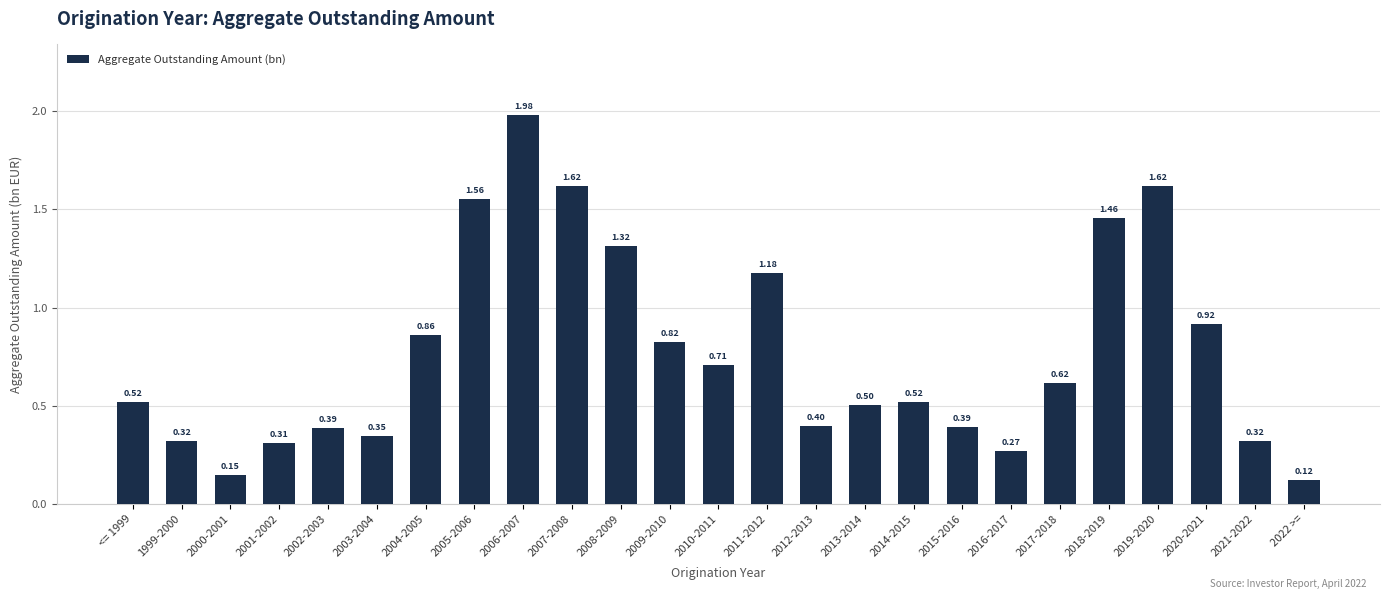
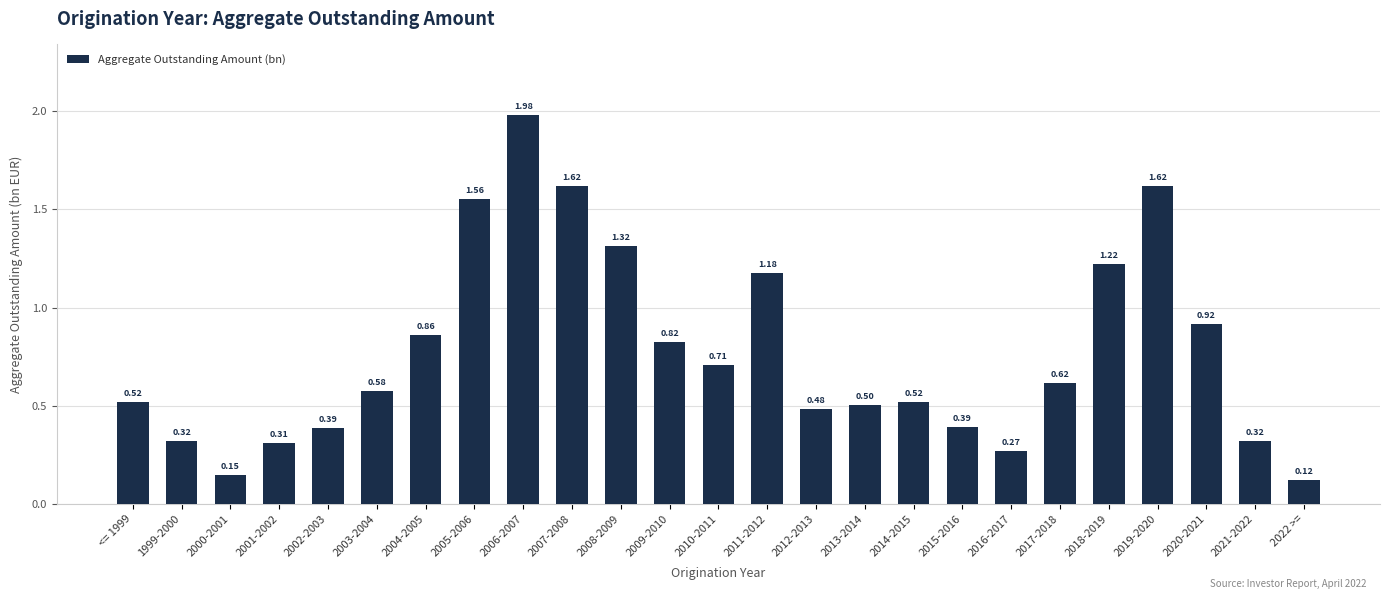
  {
    "<= 1999": 0.52,
    "1999-2000": 0.32,
    "2000-2001": 0.15,
    "2001-2002": 0.31,
    "2002-2003": 0.39,
-   "2003-2004": 0.35,
+   "2003-2004": 0.58,
    "2004-2005": 0.86,
    "2005-2006": 1.56,
    "2006-2007": 1.98,
    "2007-2008": 1.62,
    "2008-2009": 1.32,
    "2009-2010": 0.82,
    "2010-2011": 0.71,
    "2011-2012": 1.18,
-   "2012-2013": 0.40,
+   "2012-2013": 0.48,
    "2013-2014": 0.50,
    "2014-2015": 0.52,
    "2015-2016": 0.39,
    "2016-2017": 0.27,
    "2017-2018": 0.62,
-   "2018-2019": 1.46,
+   "2018-2019": 1.22,
    "2019-2020": 1.62,
    "2020-2021": 0.92,
    "2021-2022": 0.32,
    "2022 >=": 0.12
  }
